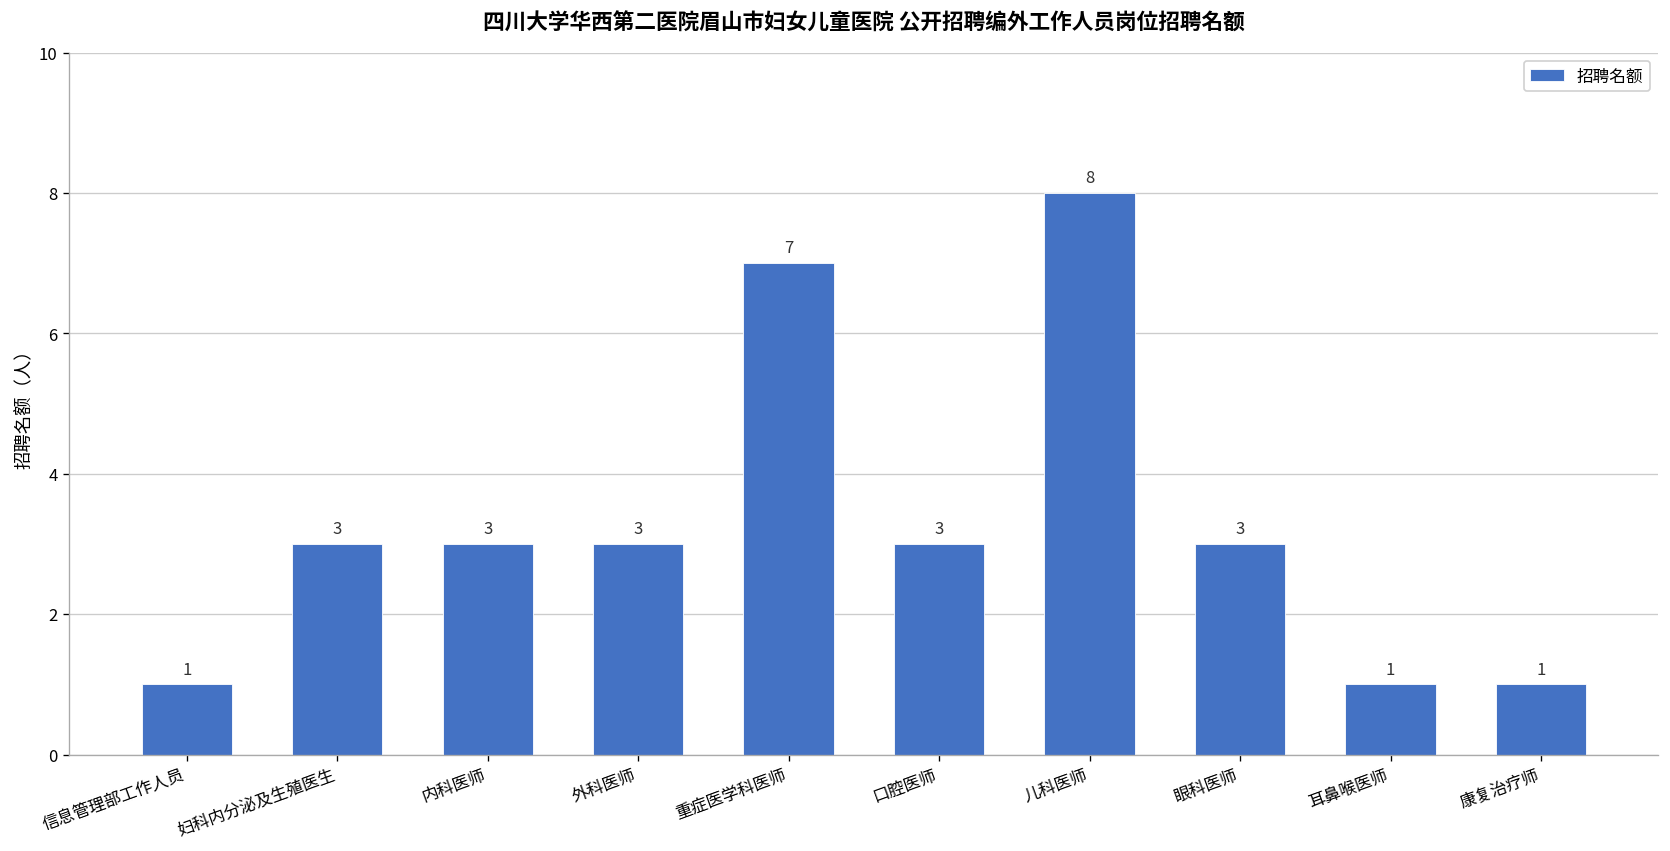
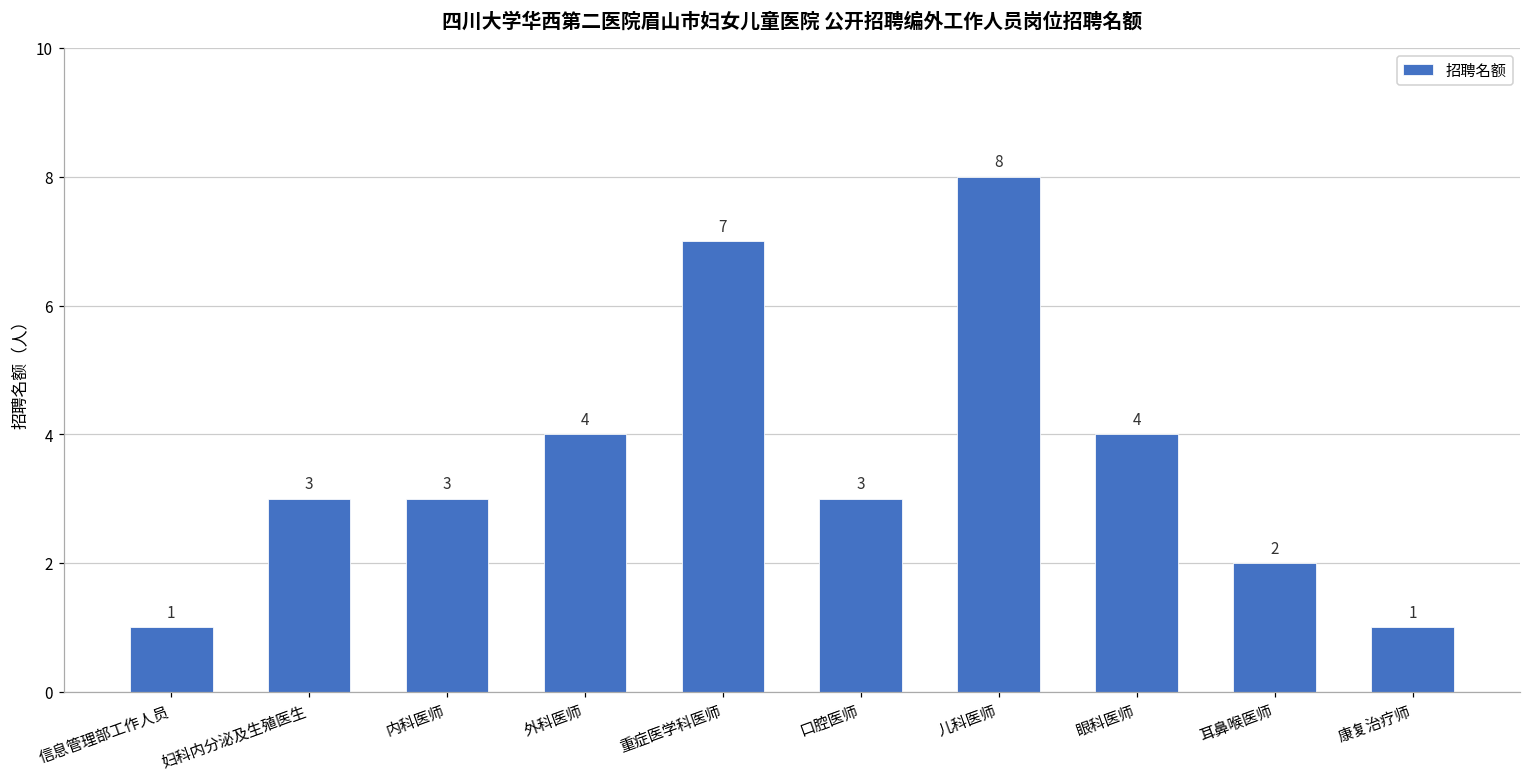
  {
    "信息管理部工作人员": 1,
    "妇科内分泌及生殖医生": 3,
    "内科医师": 3,
-   "外科医师": 3,
+   "外科医师": 4,
    "重症医学科医师": 7,
    "口腔医师": 3,
    "儿科医师": 8,
-   "眼科医师": 3,
-   "耳鼻喉医师": 1,
+   "眼科医师": 4,
+   "耳鼻喉医师": 2,
    "康复治疗师": 1
  }
